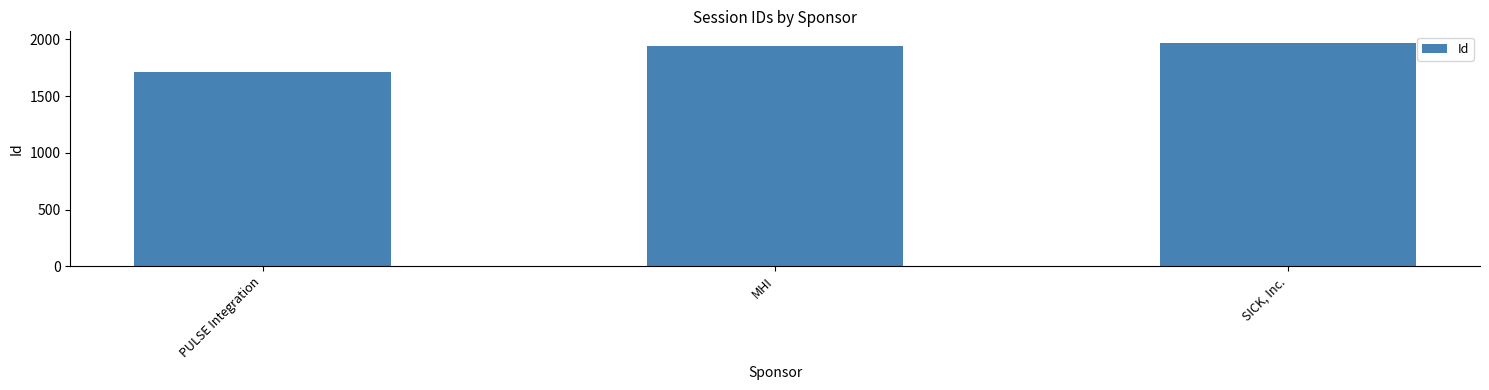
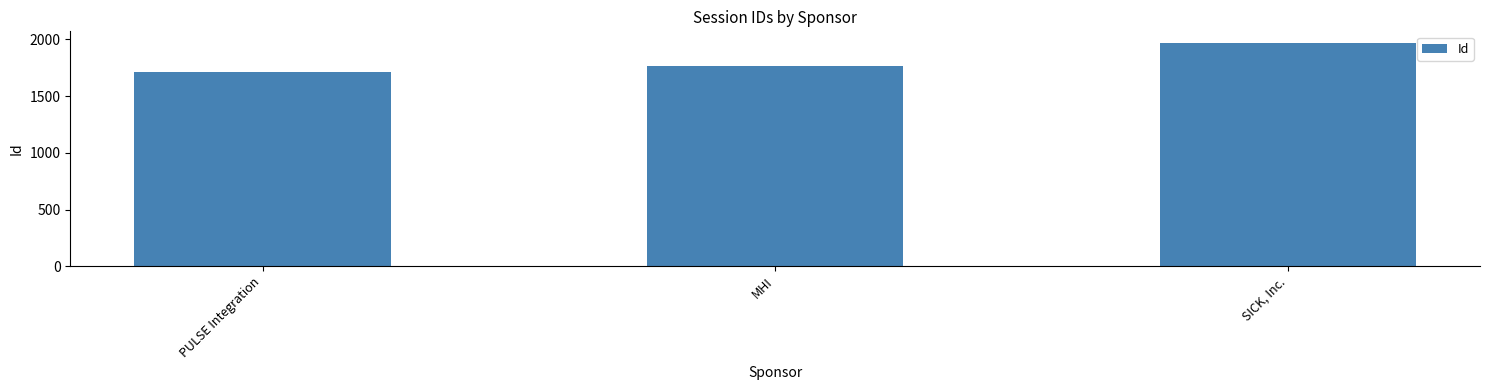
  {
    "PULSE Integration": 1710,
-   "MHI": 1950,
+   "MHI": 1760,
    "SICK, Inc.": 1970
  }
